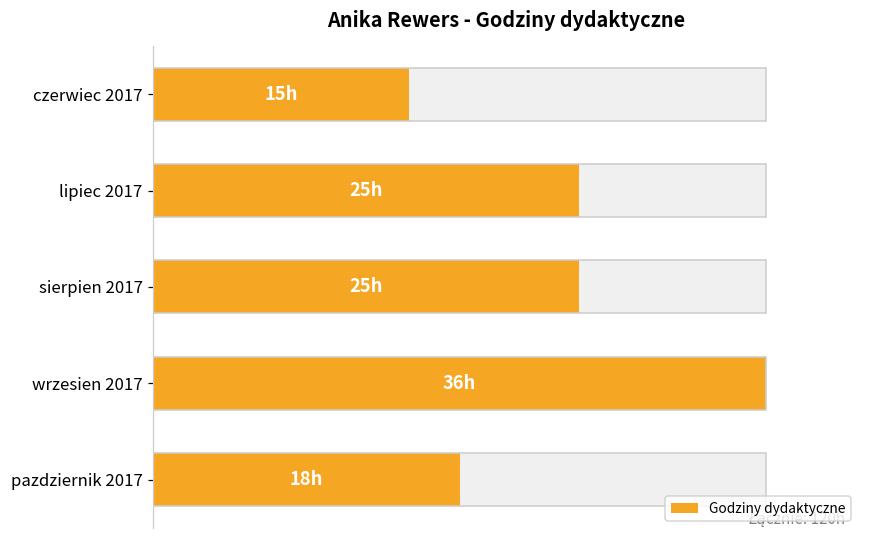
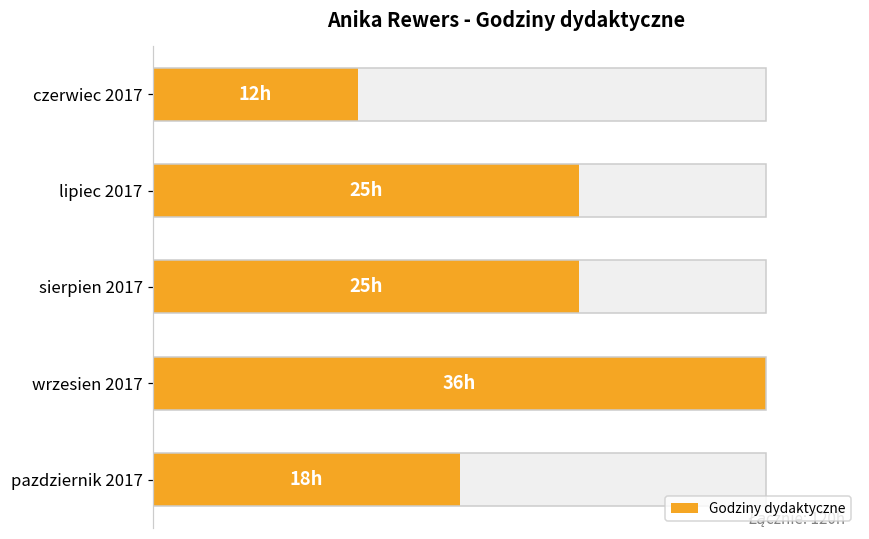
  {
    "Godziny dydaktyczne": {
-     "czerwiec 2017": "15h",
+     "czerwiec 2017": "12h",
      "wrzesien 2017": "36h"
    }
  }
